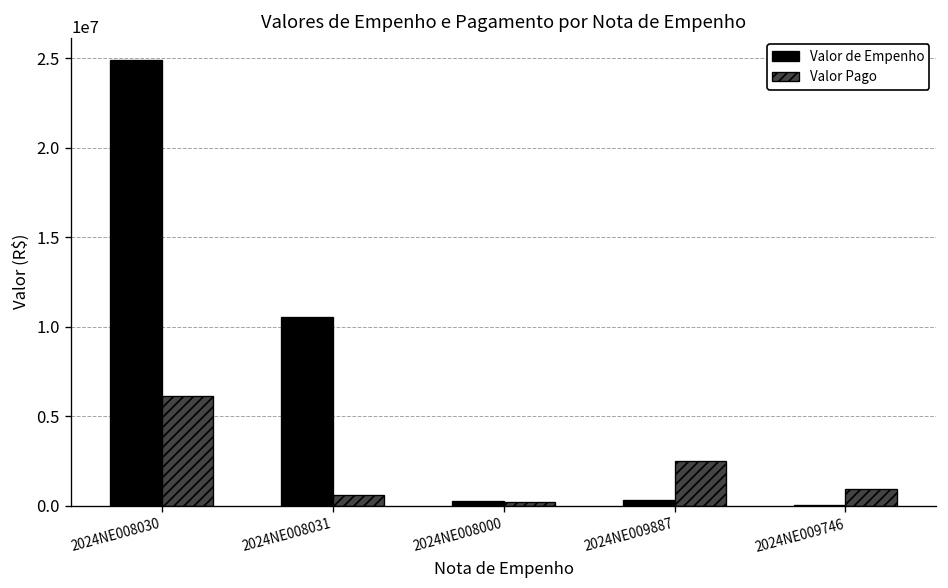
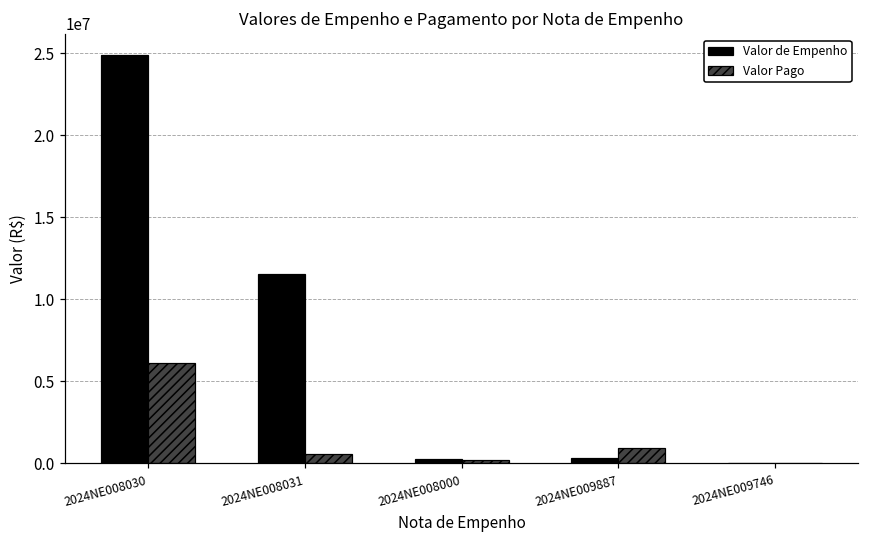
  {
    "Valor de Empenho": {
      "2024NE008030": 24900000,
-     "2024NE008031": 10500000,
+     "2024NE008031": 11500000,
      "2024NE008000": 300000,
      "2024NE009887": 300000
    },
    "Valor Pago": {
      "2024NE008030": 6100000,
      "2024NE008031": 600000,
      "2024NE008000": 200000,
-     "2024NE009887": 2500000,
-     "2024NE009746": 900000
+     "2024NE009887": 1000000,
+     "2024NE009746": 0
    }
  }
